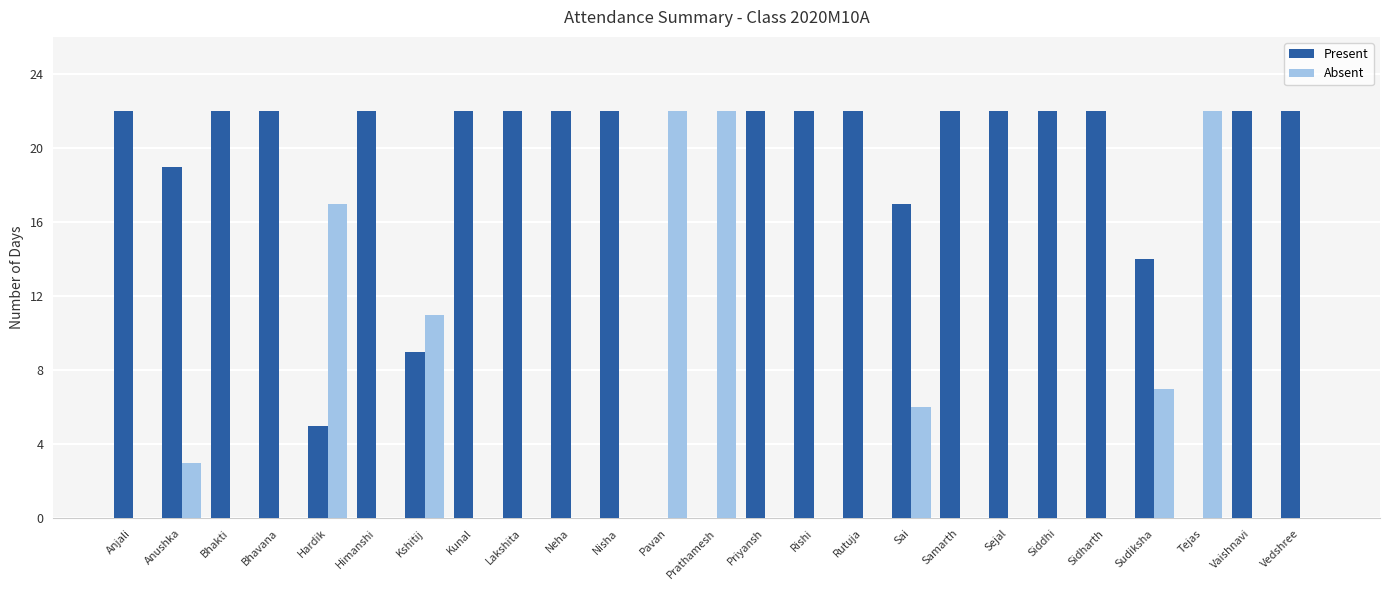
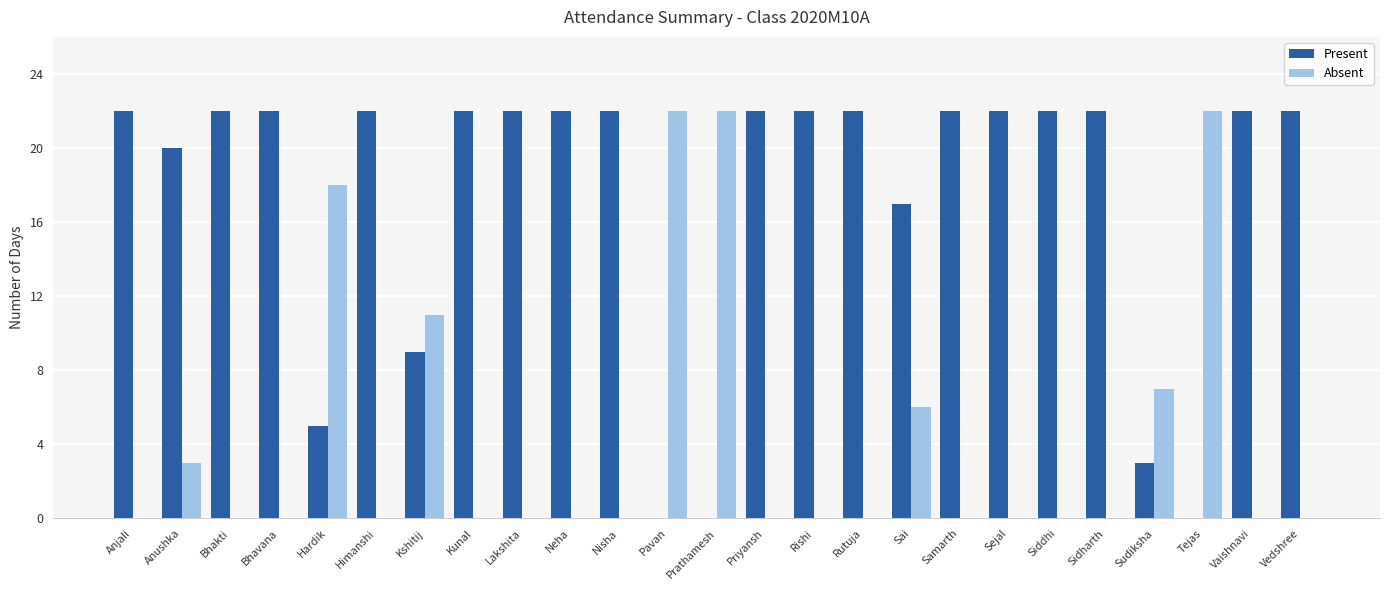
  {
    "Present": {
      "Anjali": 22,
-     "Anushka": 19,
+     "Anushka": 20,
      "Bhakti": 22,
      "Bhavana": 22,
      "Hardik": 5,
      "Himanshi": 22,
      "Kshitij": 9,
      "Kunal": 22,
      "Lakshita": 22,
      "Neha": 22,
      "Nisha": 22,
      "Pavan": 0,
      "Prathamesh": 0,
      "Priyansh": 22,
      "Rishi": 22,
      "Rutuja": 22,
      "Sai": 17,
      "Samarth": 22,
      "Sejal": 22,
      "Siddhi": 22,
      "Sidharth": 22,
-     "Sudiksha": 14,
+     "Sudiksha": 3,
      "Tejas": 0,
      "Vaishnavi": 22,
      "Vedshree": 22
    },
    "Absent": {
      "Anjali": 0,
      "Anushka": 3,
      "Bhakti": 0,
      "Bhavana": 0,
-     "Hardik": 17,
+     "Hardik": 18,
      "Himanshi": 0,
      "Kshitij": 11,
      "Kunal": 0,
      "Lakshita": 0,
      "Neha": 0,
      "Nisha": 0,
      "Pavan": 22,
      "Prathamesh": 22,
      "Priyansh": 0,
      "Rishi": 0,
      "Rutuja": 0,
      "Sai": 6,
      "Samarth": 0,
      "Sejal": 0,
      "Siddhi": 0,
      "Sidharth": 0,
      "Sudiksha": 7,
      "Tejas": 22,
      "Vaishnavi": 0,
      "Vedshree": 0
    }
  }
